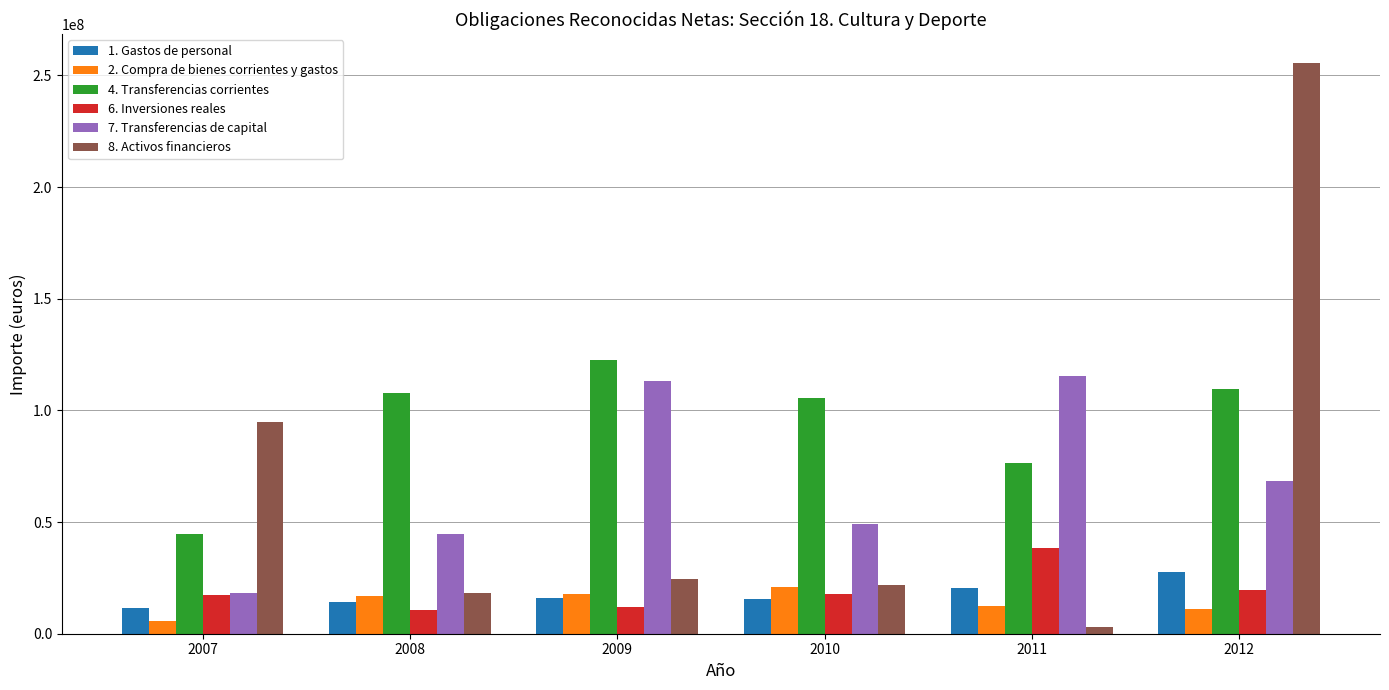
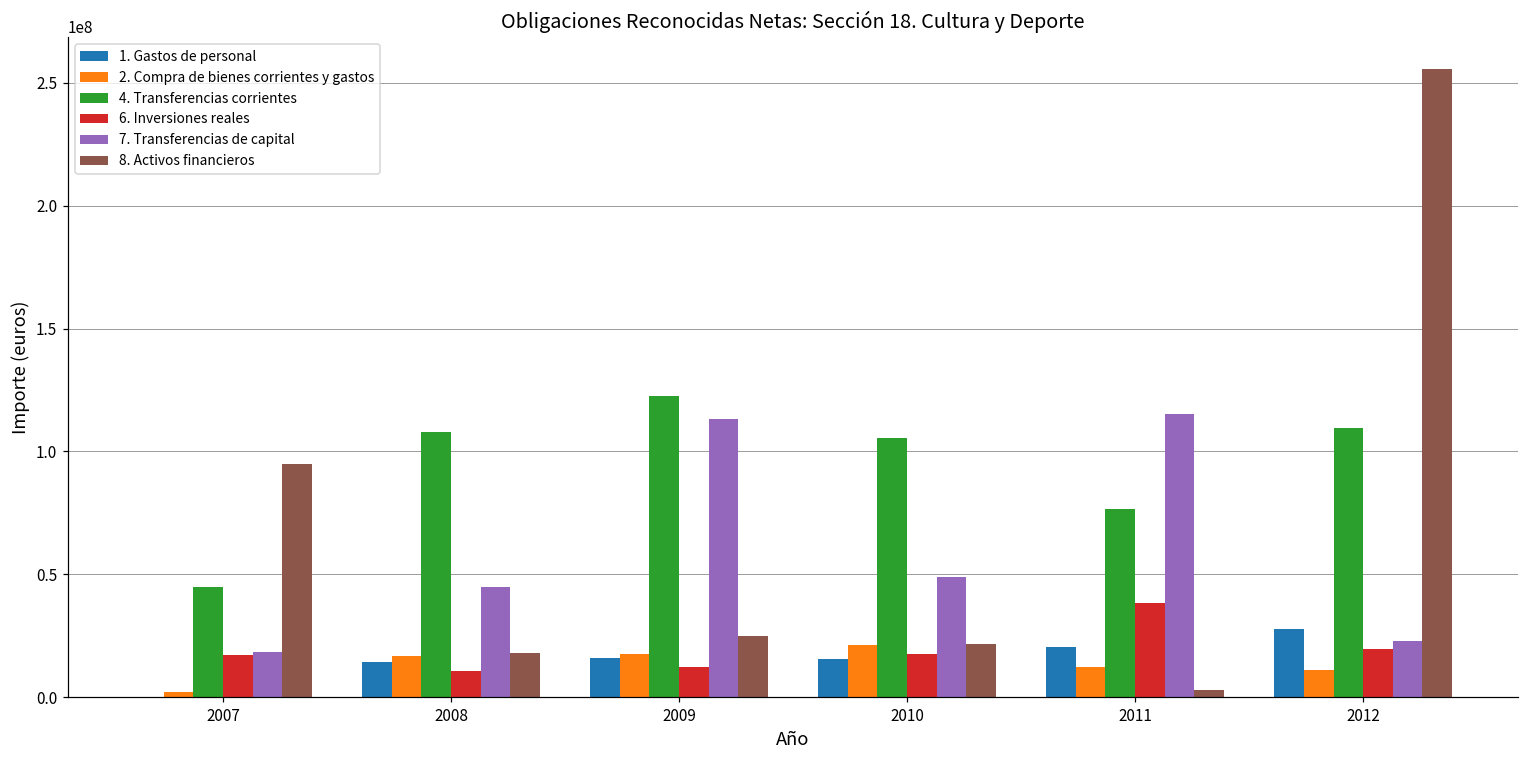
  {
    "1. Gastos de personal": {
-     "2007": 12000000,
+     "2007": 0,
      "2008": 14000000,
      "2009": 16000000,
      "2010": 15000000,
      "2011": 20000000,
      "2012": 28000000
    },
    "2. Compra de bienes corrientes y gastos": {
-     "2007": 6000000,
+     "2007": 2000000,
      "2008": 17000000,
      "2009": 18000000,
      "2010": 21000000,
      "2011": 12000000,
      "2012": 11000000
    },
    "4. Transferencias corrientes": {
      "2007": 45000000,
      "2008": 108000000,
      "2009": 123000000,
      "2010": 106000000,
      "2011": 77000000,
      "2012": 110000000
    },
    "6. Inversiones reales": {
      "2007": 17000000,
      "2008": 10000000,
      "2009": 12000000,
      "2010": 18000000,
      "2011": 38000000,
      "2012": 20000000
    },
    "7. Transferencias de capital": {
      "2007": 18000000,
      "2008": 45000000,
      "2009": 113000000,
      "2010": 49000000,
      "2011": 115000000,
-     "2012": 68000000
+     "2012": 23000000
    },
    "8. Activos financieros": {
      "2007": 95000000,
      "2008": 18000000,
      "2009": 25000000,
      "2010": 22000000,
      "2011": 3000000,
      "2012": 256000000
    }
  }
